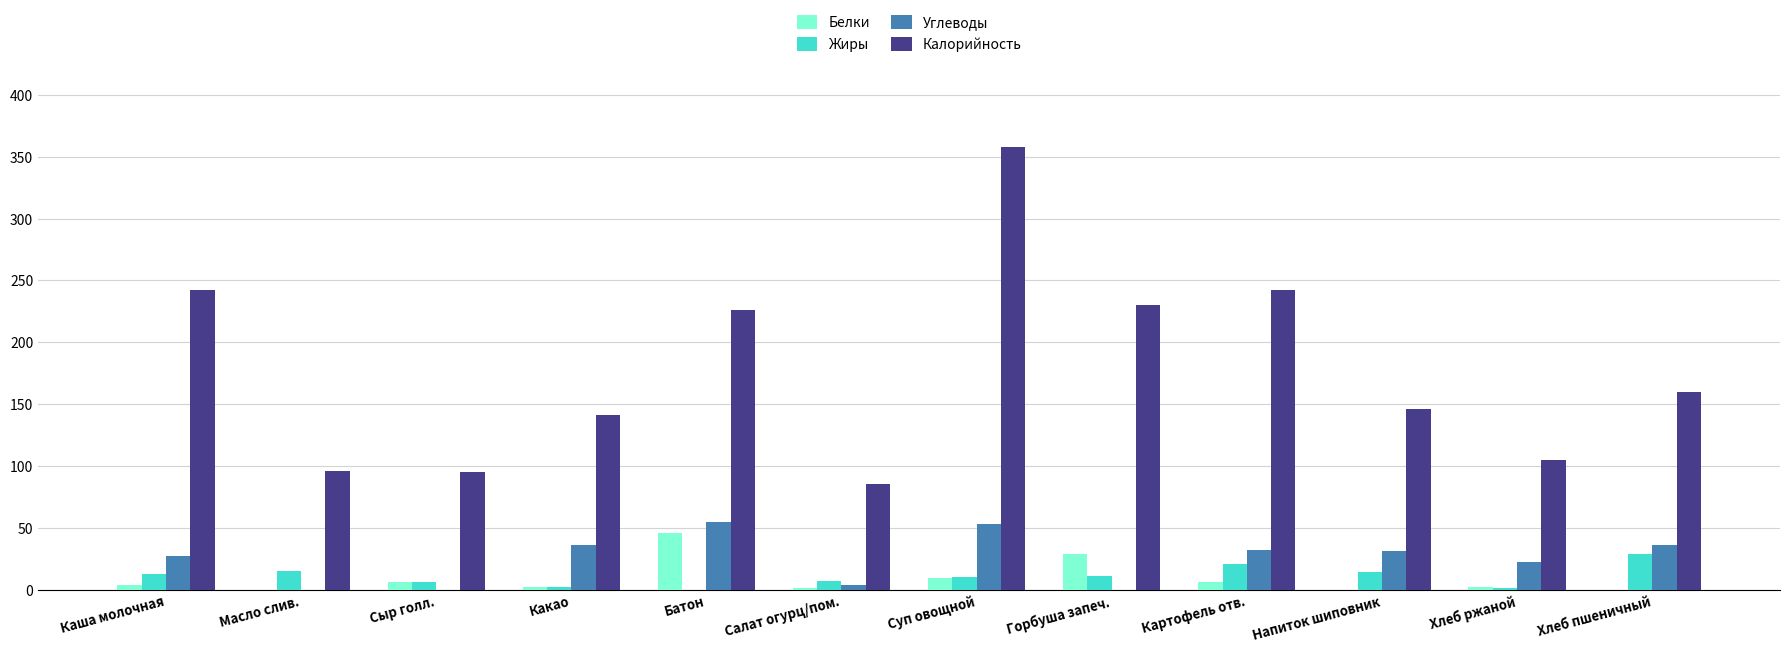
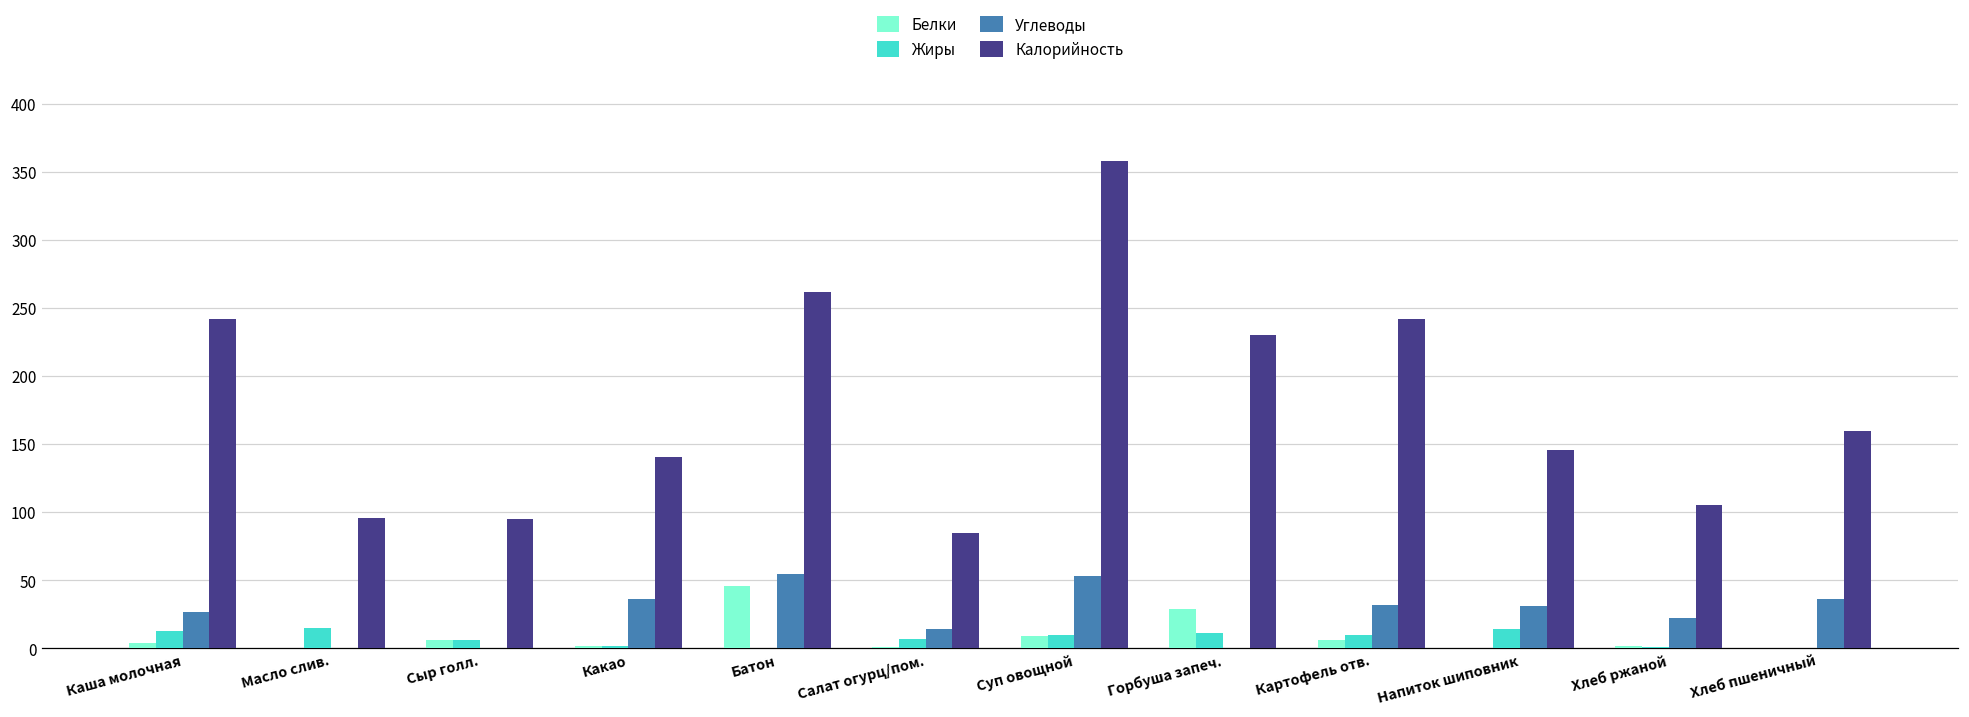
  {
    "Белки": {
      "Каша молочная": 4,
      "Масло слив.": 0,
      "Сыр голл.": 6,
      "Батон": 46,
      "Суп овощной": 9,
      "Горбуша запеч.": 29,
      "Картофель отв.": 6,
      "Напиток шиповник": 0,
      "Хлеб пшеничный": 0
    },
    "Жиры": {
      "Каша молочная": 13,
      "Масло слив.": 15,
      "Сыр голл.": 6,
      "Батон": 0,
      "Салат огурц/пом.": 7,
      "Суп овощной": 10,
      "Горбуша запеч.": 11,
-     "Картофель отв.": 21,
+     "Картофель отв.": 10,
      "Напиток шиповник": 14,
-     "Хлеб пшеничный": 29
+     "Хлеб пшеничный": 0
    },
    "Углеводы": {
      "Каша молочная": 27,
      "Масло слив.": 0,
      "Сыр голл.": 0,
      "Какао": 36,
      "Батон": 55,
-     "Салат огурц/пом.": 4,
+     "Салат огурц/пом.": 14,
      "Суп овощной": 53,
      "Горбуша запеч.": 0,
      "Картофель отв.": 32,
      "Напиток шиповник": 31,
      "Хлеб ржаной": 22,
      "Хлеб пшеничный": 36
    },
    "Калорийность": {
      "Каша молочная": 242,
      "Масло слив.": 96,
      "Сыр голл.": 95,
      "Какао": 141,
-     "Батон": 226,
+     "Батон": 262,
      "Салат огурц/пом.": 85,
      "Суп овощной": 358,
      "Горбуша запеч.": 230,
      "Картофель отв.": 242,
      "Напиток шиповник": 146,
      "Хлеб ржаной": 105,
      "Хлеб пшеничный": 160
    }
  }
